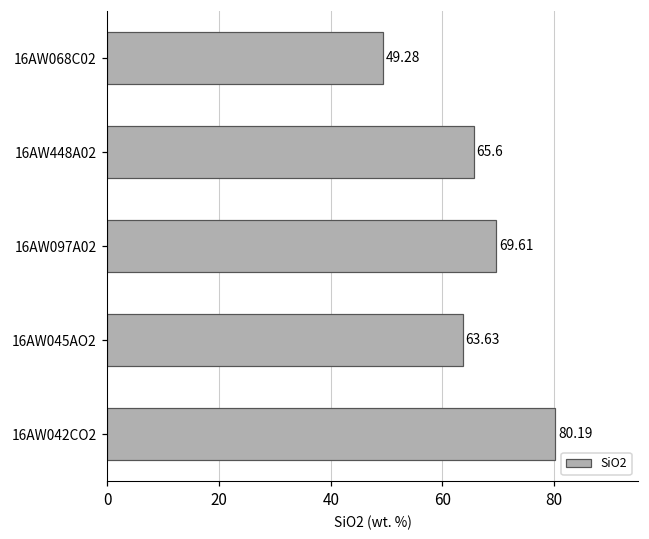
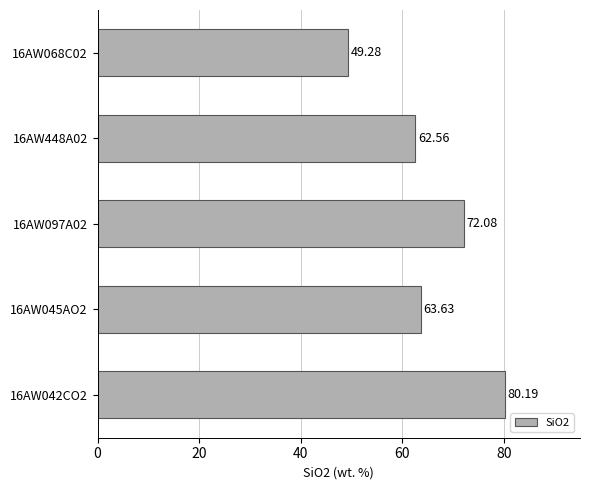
  {
    "16AW068C02": 49.28,
-   "16AW448A02": 65.6,
-   "16AW097A02": 69.61,
+   "16AW448A02": 62.56,
+   "16AW097A02": 72.08,
    "16AW045AO2": 63.63,
    "16AW042CO2": 80.19
  }
